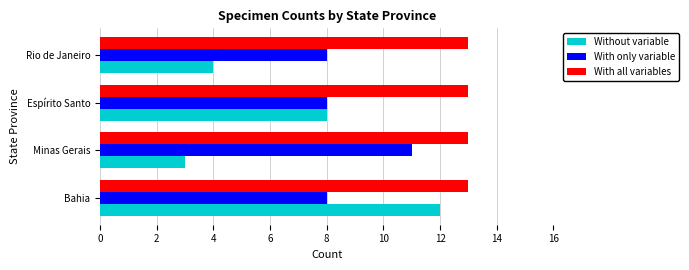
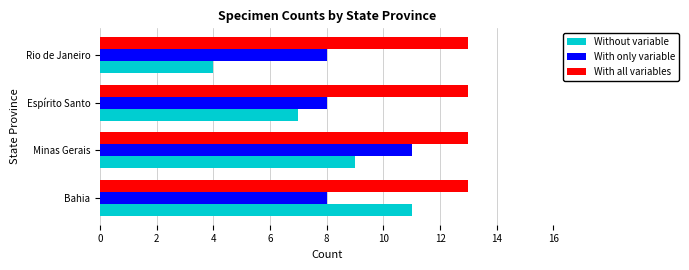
  {
    "Without variable": {
      "Rio de Janeiro": 4,
-     "Espírito Santo": 8,
-     "Minas Gerais": 3,
-     "Bahia": 12
+     "Espírito Santo": 7,
+     "Minas Gerais": 9,
+     "Bahia": 11
    },
    "With only variable": {
      "Rio de Janeiro": 8,
      "Espírito Santo": 8,
      "Minas Gerais": 11,
      "Bahia": 8
    },
    "With all variables": {
      "Rio de Janeiro": 13,
      "Espírito Santo": 13,
      "Minas Gerais": 13,
      "Bahia": 13
    }
  }
